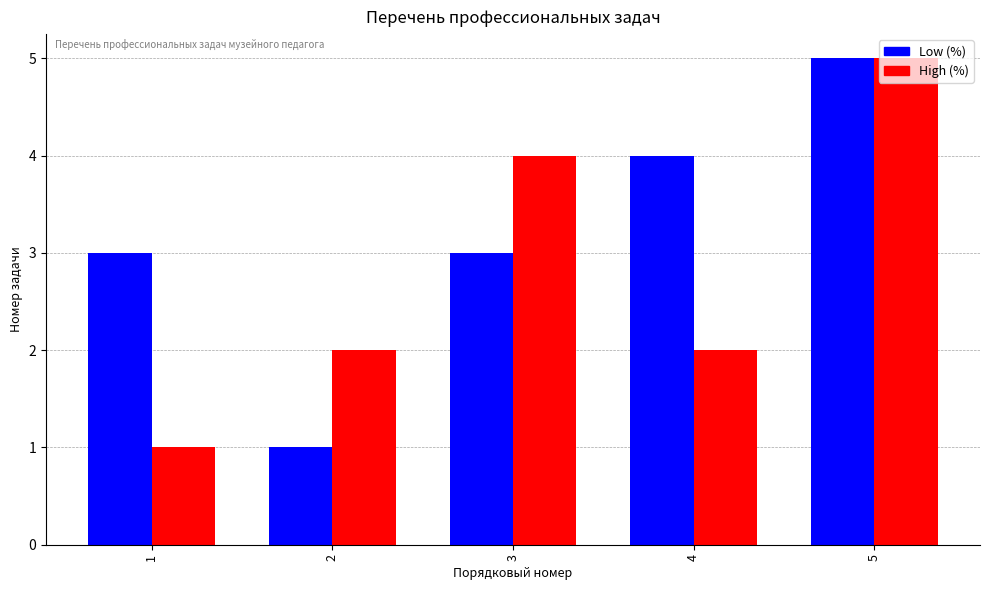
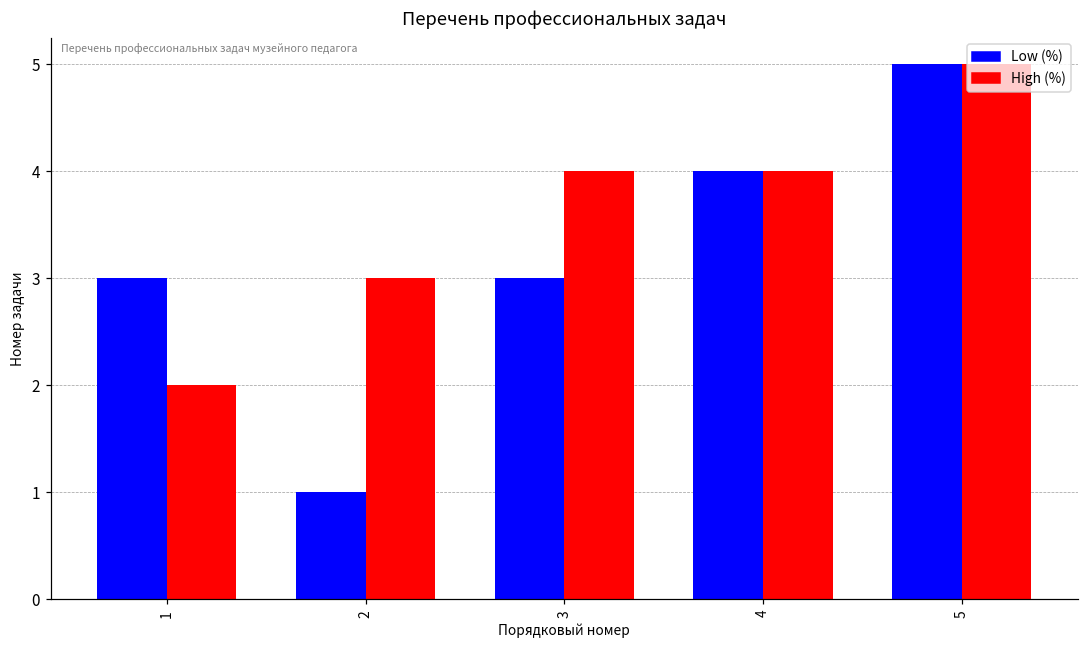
  {
    "Low (%)": {
      "1": 3,
      "2": 1,
      "3": 3,
      "4": 4,
      "5": 5
    },
    "High (%)": {
-     "1": 1,
-     "2": 2,
+     "1": 2,
+     "2": 3,
      "3": 4,
-     "4": 2
+     "4": 4
    }
  }
